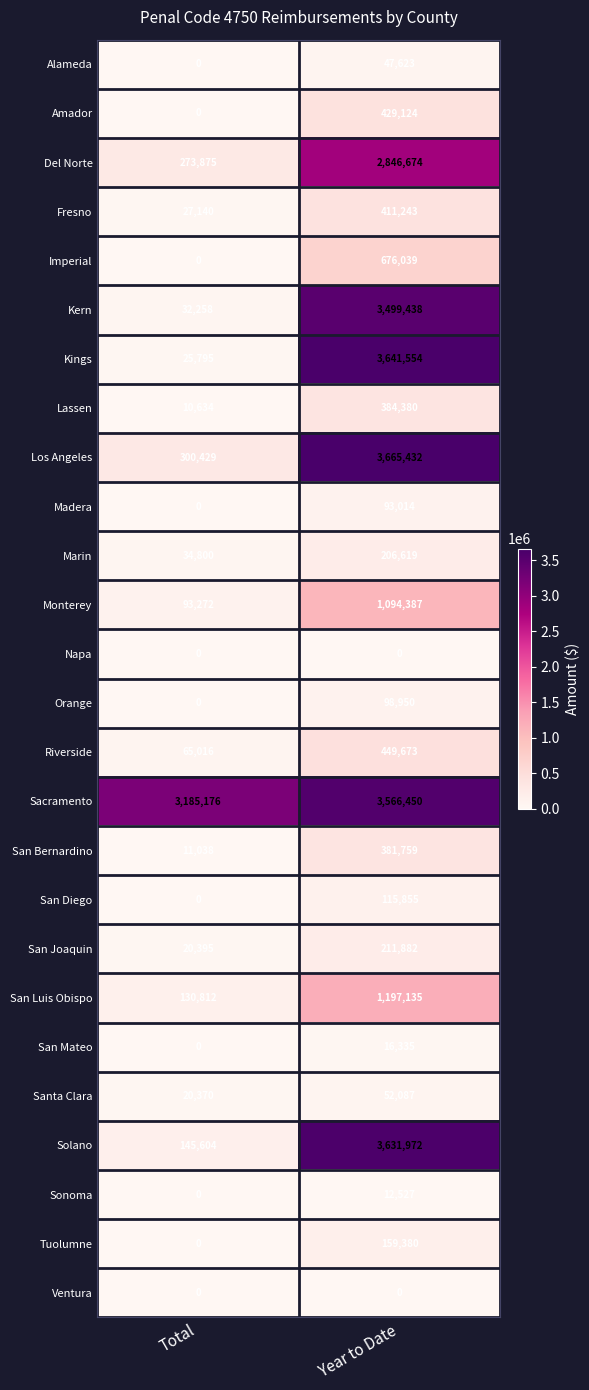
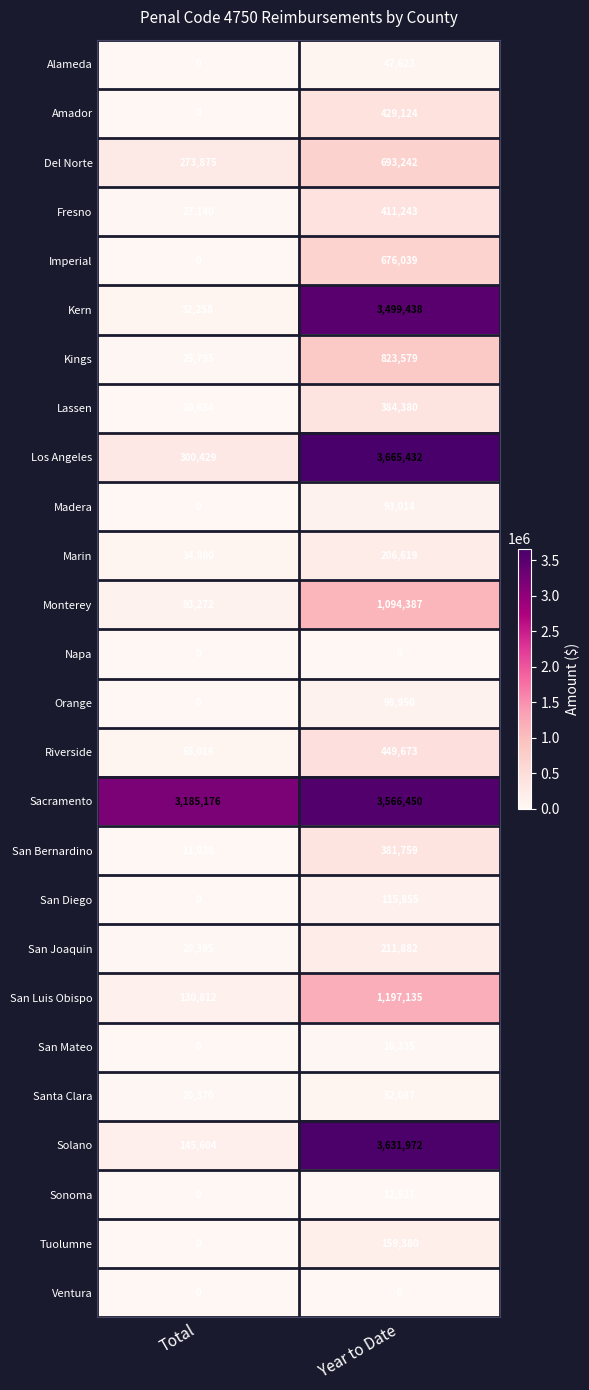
  {
    "Del Norte": {
-     "Year to Date": "2,846,674"
+     "Year to Date": "693,242"
    },
    "Imperial": {
      "Year to Date": "676,039"
    },
    "Kern": {
      "Year to Date": "3,499,438"
    },
    "Kings": {
-     "Year to Date": "3,641,554"
+     "Year to Date": "823,579"
    },
    "Los Angeles": {
      "Year to Date": "3,665,432"
    },
    "Monterey": {
      "Year to Date": "1,094,387"
    },
    "Sacramento": {
      "Total": "3,185,176",
      "Year to Date": "3,566,450"
    },
    "San Luis Obispo": {
      "Year to Date": "1,197,135"
    },
    "Solano": {
      "Year to Date": "3,631,972"
    }
  }
